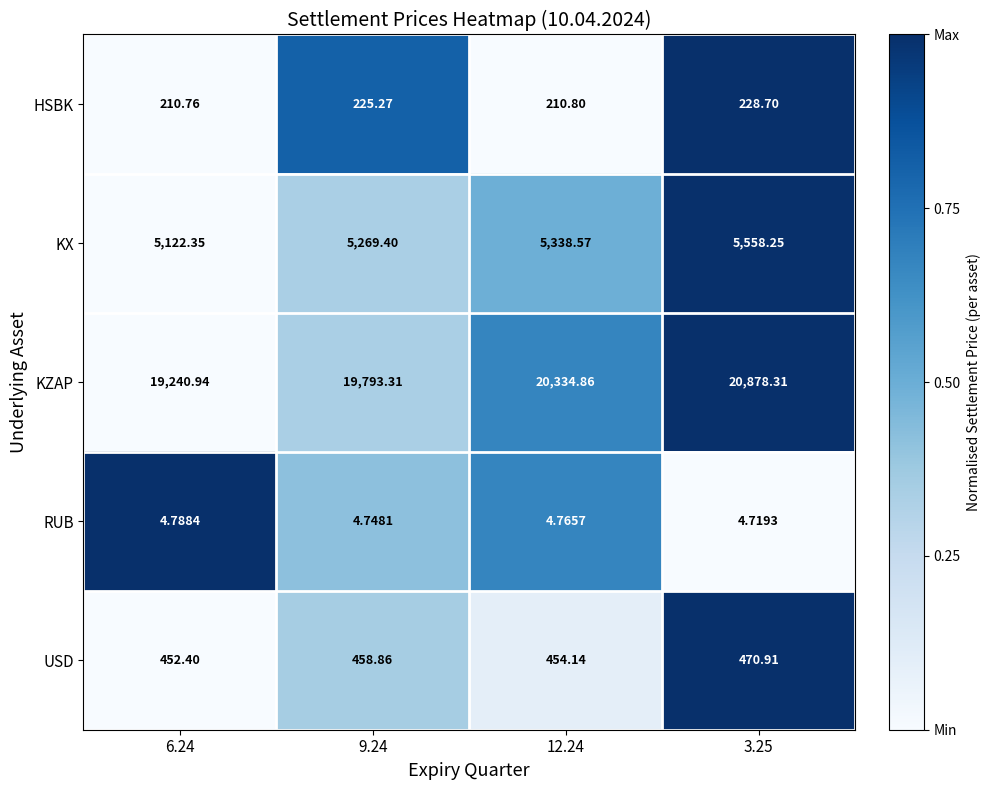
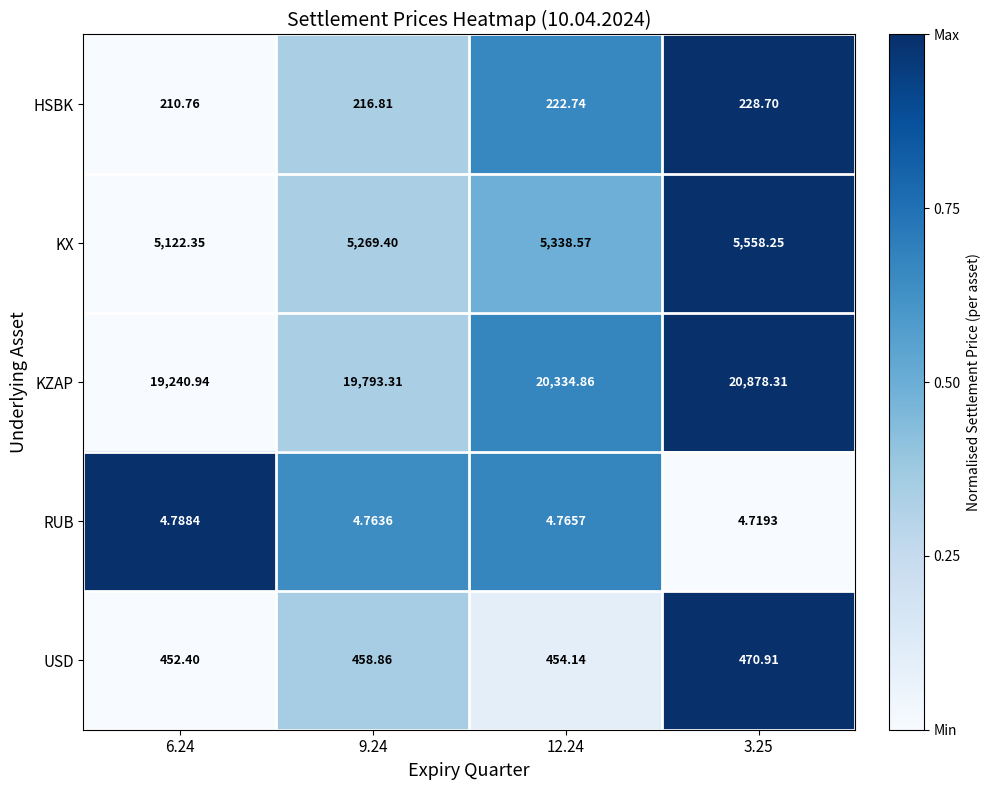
  {
    "HSBK": {
      "6.24": "210.76",
-     "9.24": "225.27",
-     "12.24": "210.80",
+     "9.24": "216.81",
+     "12.24": "222.74",
      "3.25": "228.70"
    },
    "KX": {
      "6.24": "5,122.35",
      "9.24": "5,269.40",
      "12.24": "5,338.57",
      "3.25": "5,558.25"
    },
    "KZAP": {
      "6.24": "19,240.94",
      "9.24": "19,793.31",
      "12.24": "20,334.86",
      "3.25": "20,878.31"
    },
    "RUB": {
      "6.24": "4.7884",
-     "9.24": "4.7481",
+     "9.24": "4.7636",
      "12.24": "4.7657",
      "3.25": "4.7193"
    },
    "USD": {
      "6.24": "452.40",
      "9.24": "458.86",
      "12.24": "454.14",
      "3.25": "470.91"
    }
  }
